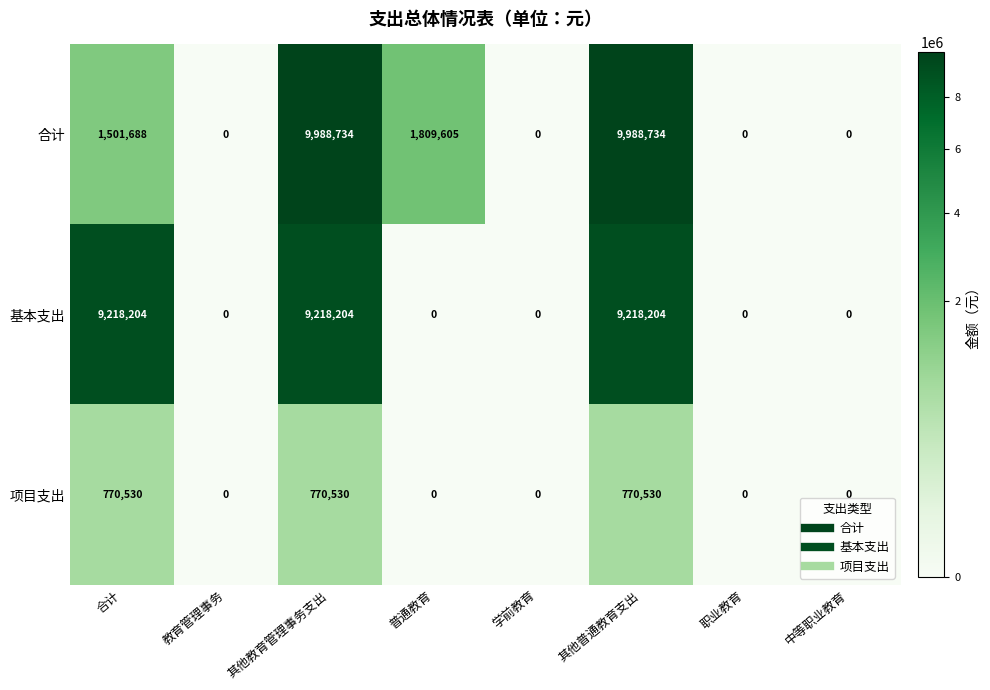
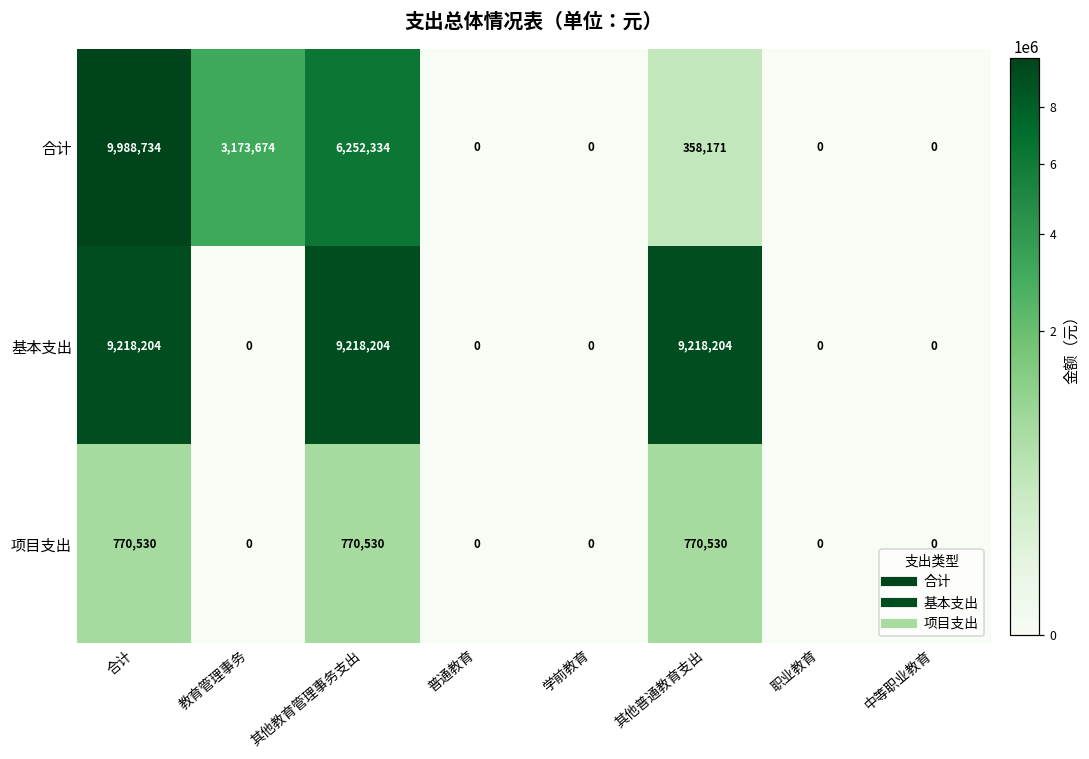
  {
    "合计": {
-     "合计": "1,501,688",
-     "教育管理事务": "0",
-     "其他教育管理事务支出": "9,988,734",
-     "普通教育": "1,809,605",
+     "合计": "9,988,734",
+     "教育管理事务": "3,173,674",
+     "其他教育管理事务支出": "6,252,334",
+     "普通教育": "0",
      "学前教育": "0",
-     "其他普通教育支出": "9,988,734",
+     "其他普通教育支出": "358,171",
      "职业教育": "0",
      "中等职业教育": "0"
    },
    "基本支出": {
      "合计": "9,218,204",
      "教育管理事务": "0",
      "其他教育管理事务支出": "9,218,204",
      "普通教育": "0",
      "学前教育": "0",
      "其他普通教育支出": "9,218,204",
      "职业教育": "0",
      "中等职业教育": "0"
    },
    "项目支出": {
      "合计": "770,530",
      "教育管理事务": "0",
      "其他教育管理事务支出": "770,530",
      "普通教育": "0",
      "学前教育": "0",
      "其他普通教育支出": "770,530",
      "职业教育": "0"
    }
  }
